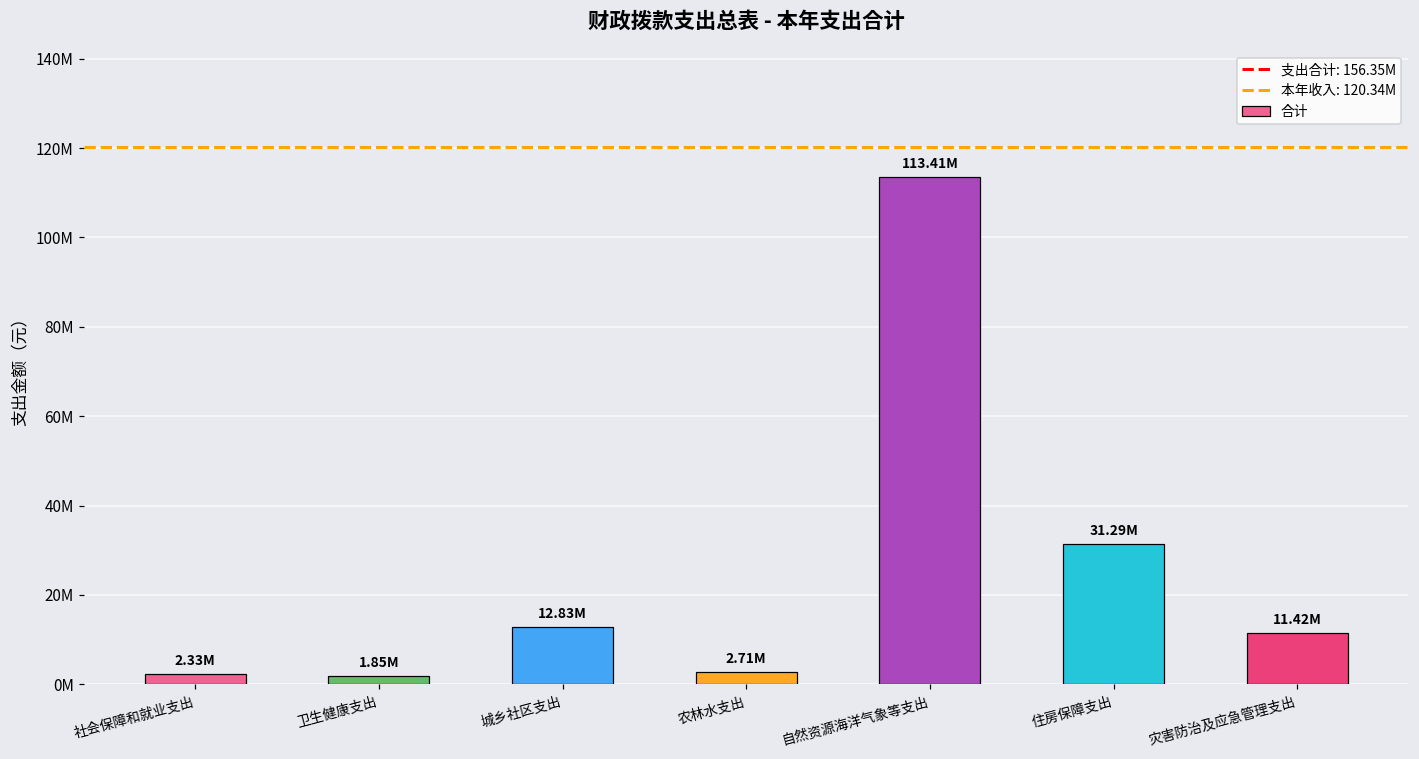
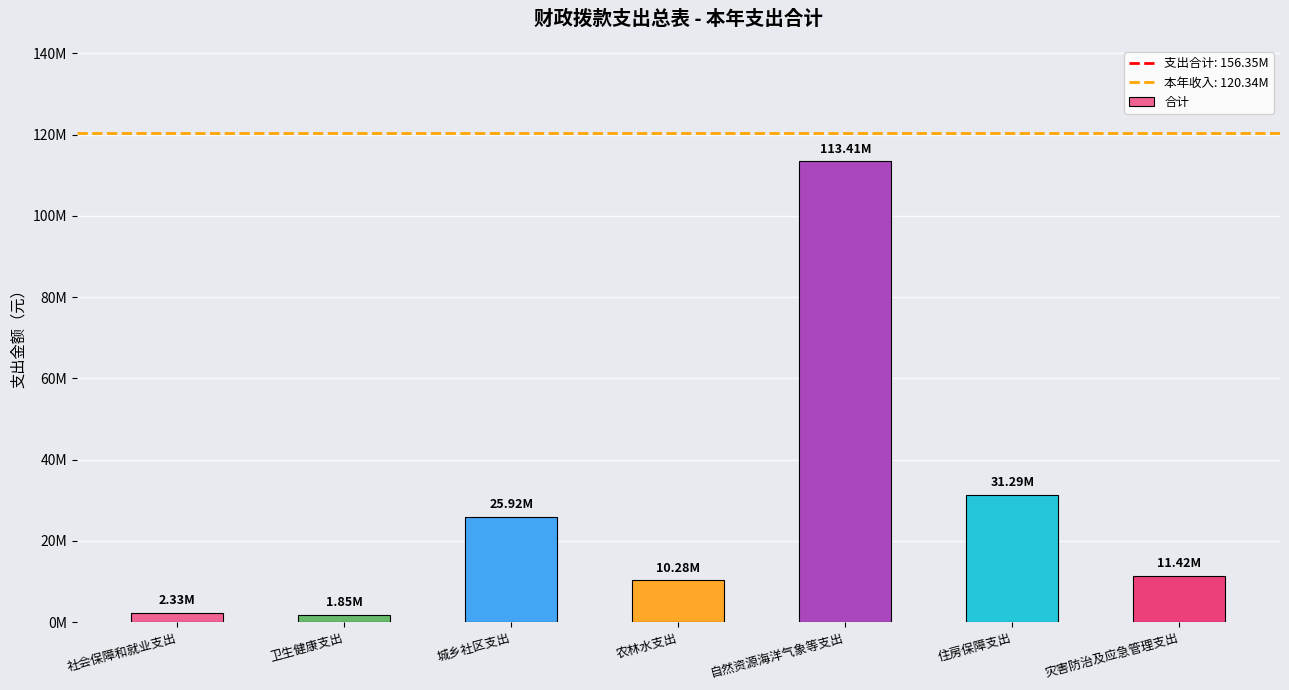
  {
    "社会保障和就业支出": "2.33M",
    "卫生健康支出": "1.85M",
-   "城乡社区支出": "12.83M",
-   "农林水支出": "2.71M",
+   "城乡社区支出": "25.92M",
+   "农林水支出": "10.28M",
    "自然资源海洋气象等支出": "113.41M",
    "住房保障支出": "31.29M",
    "灾害防治及应急管理支出": "11.42M"
  }
